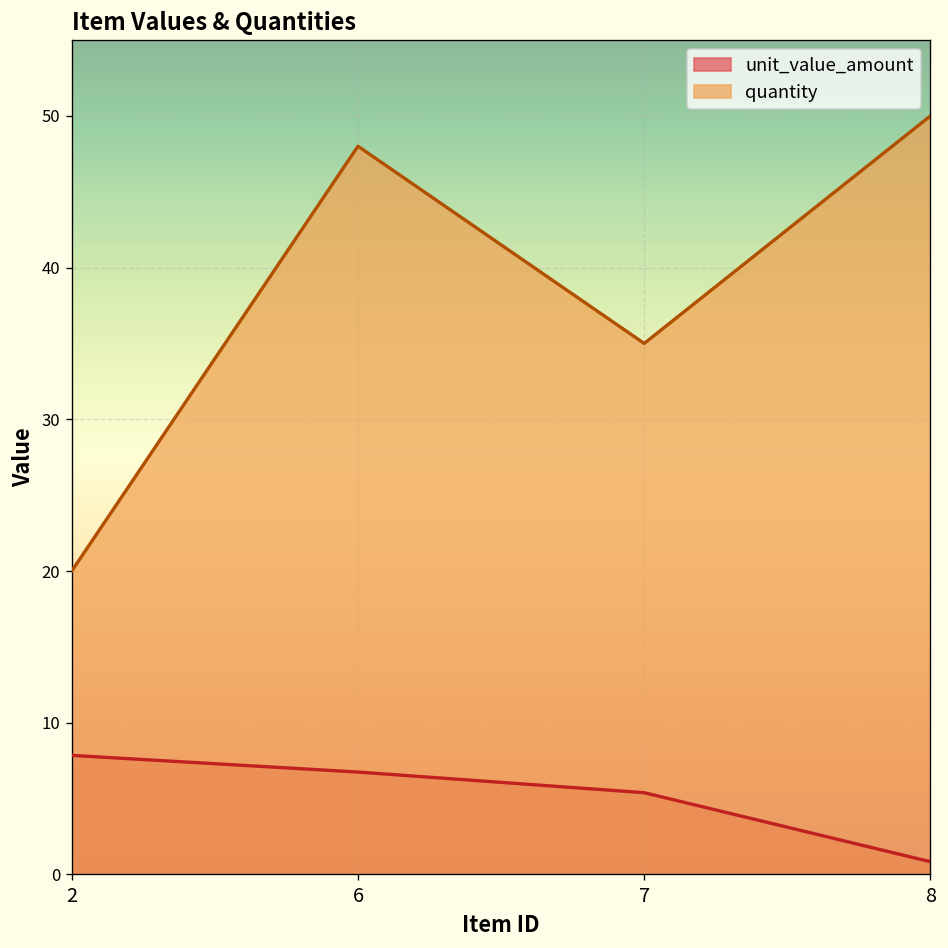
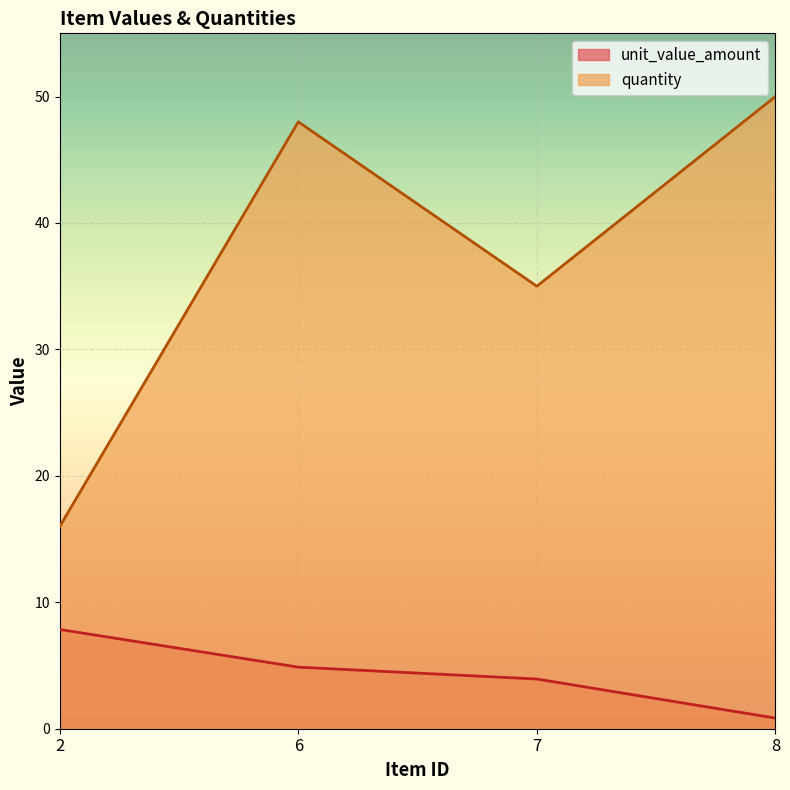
  {
    "unit_value_amount": {
      "2": 7.9,
-     "6": 6.8,
-     "7": 5.4,
+     "6": 4.9,
+     "7": 3.9,
      "8": 0.8
    },
    "quantity": {
-     "2": 20,
+     "2": 16,
      "6": 48,
      "7": 35,
      "8": 50
    }
  }
